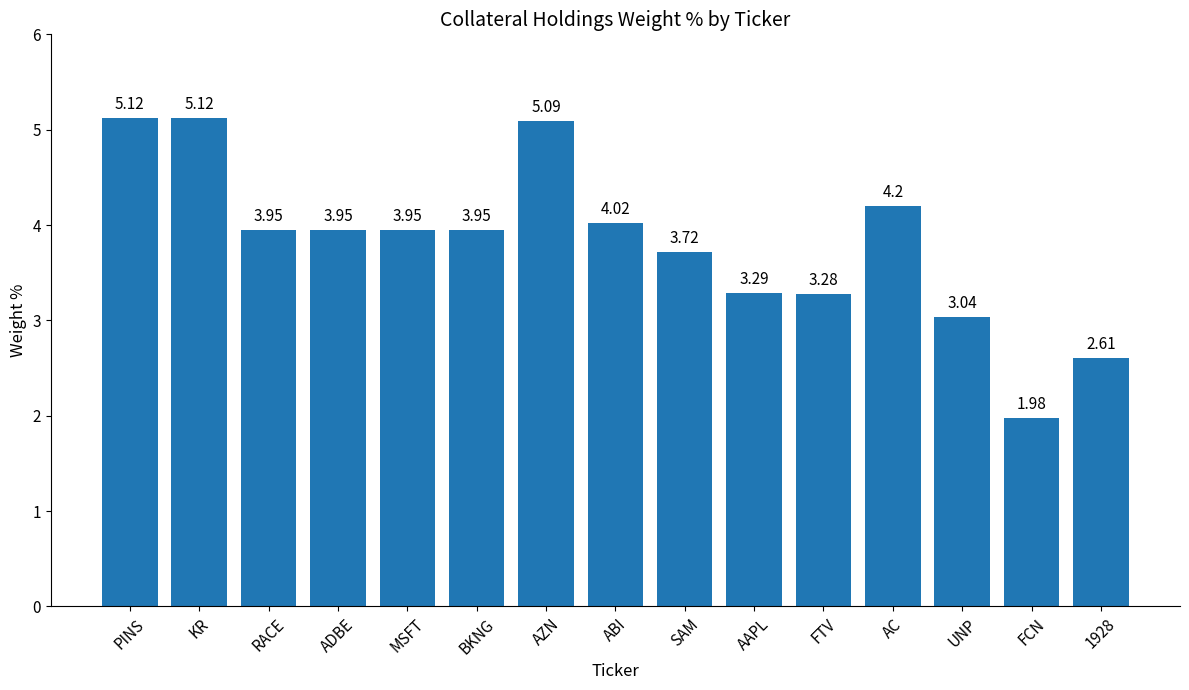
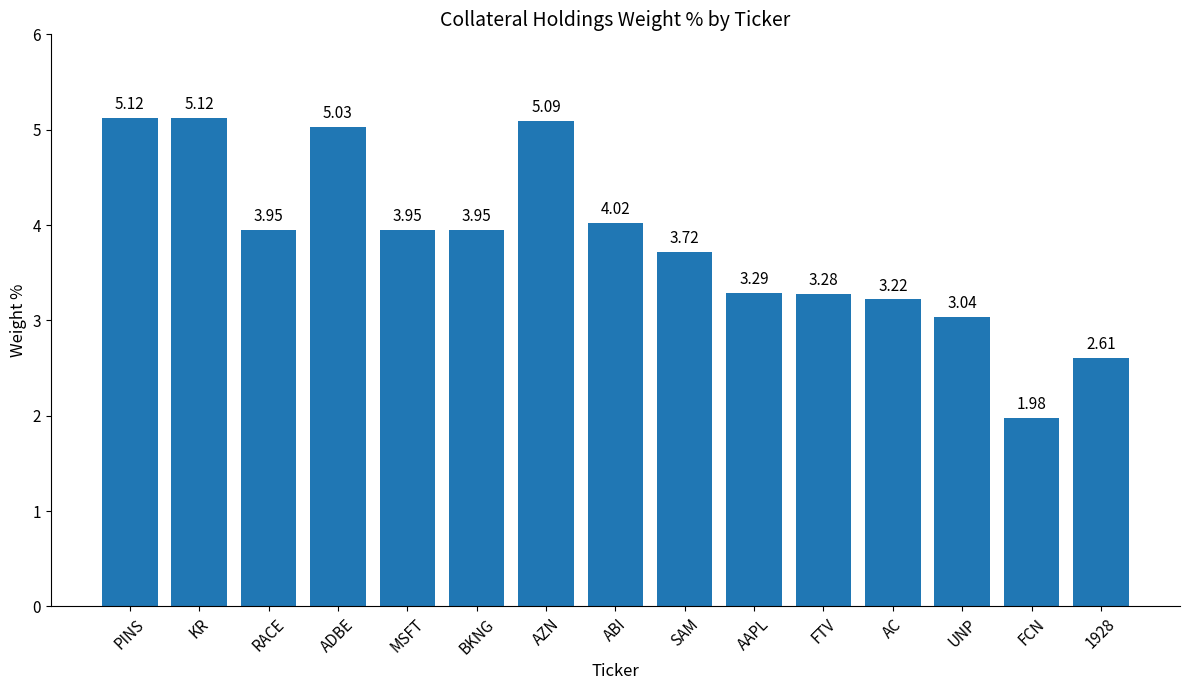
  {
    "PINS": 5.12,
    "KR": 5.12,
    "RACE": 3.95,
-   "ADBE": 3.95,
+   "ADBE": 5.03,
    "MSFT": 3.95,
    "BKNG": 3.95,
    "AZN": 5.09,
    "ABI": 4.02,
    "SAM": 3.72,
    "AAPL": 3.29,
    "FTV": 3.28,
-   "AC": 4.2,
+   "AC": 3.22,
    "UNP": 3.04,
    "FCN": 1.98,
    "1928": 2.61
  }
